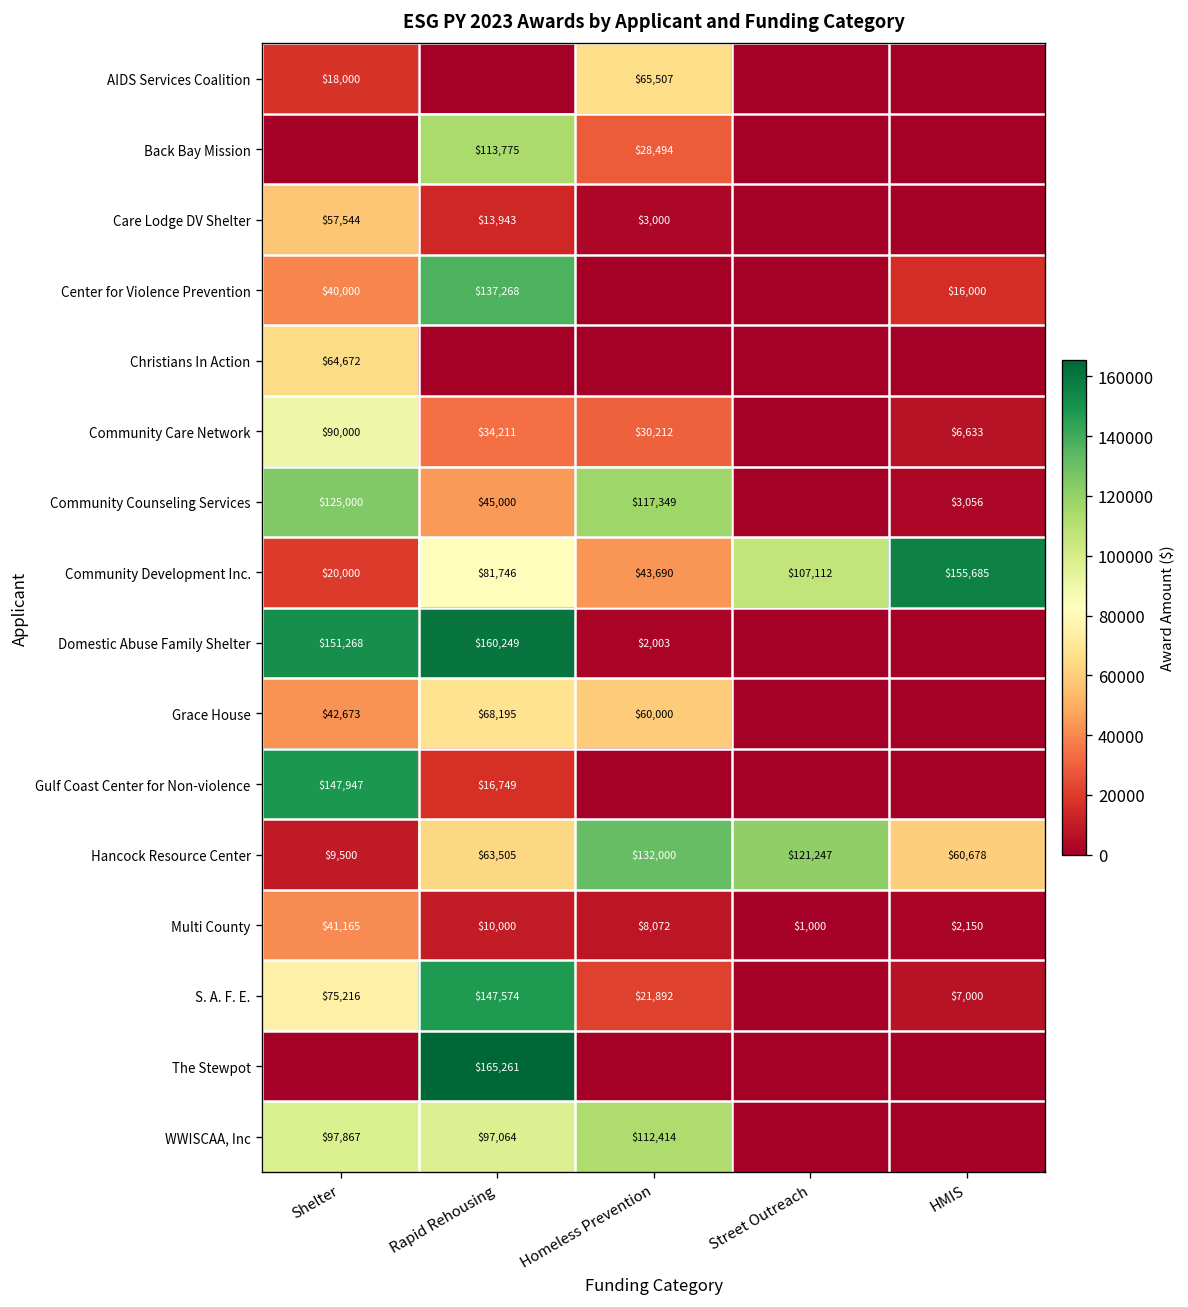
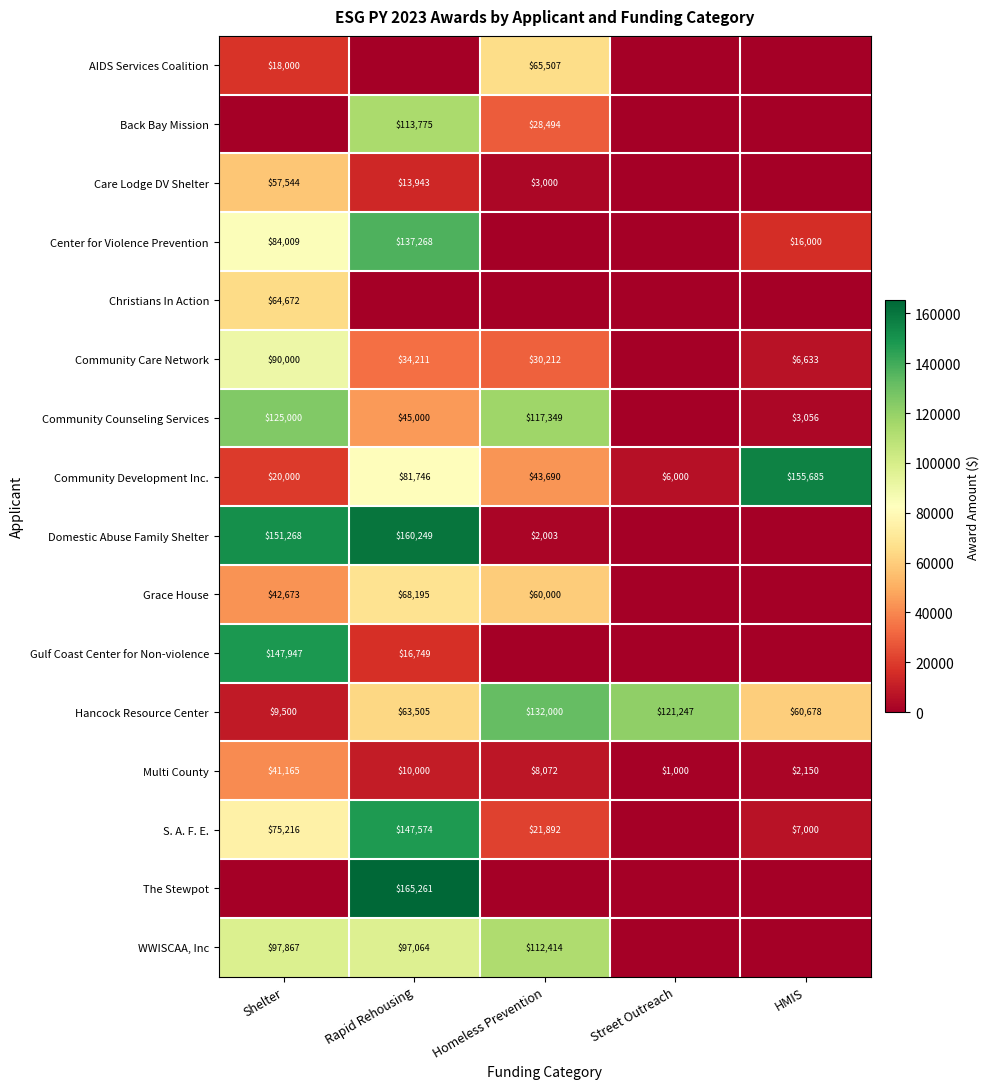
  {
    "AIDS Services Coalition": {
      "Shelter": "$18,000",
      "Homeless Prevention": "$65,507"
    },
    "Back Bay Mission": {
      "Rapid Rehousing": "$113,775",
      "Homeless Prevention": "$28,494"
    },
    "Care Lodge DV Shelter": {
      "Shelter": "$57,544",
      "Rapid Rehousing": "$13,943",
      "Homeless Prevention": "$3,000"
    },
    "Center for Violence Prevention": {
-     "Shelter": "$40,000",
+     "Shelter": "$84,009",
      "Rapid Rehousing": "$137,268",
      "HMIS": "$16,000"
    },
    "Christians In Action": {
      "Shelter": "$64,672"
    },
    "Community Care Network": {
      "Shelter": "$90,000",
      "Rapid Rehousing": "$34,211",
      "Homeless Prevention": "$30,212",
      "HMIS": "$6,633"
    },
    "Community Counseling Services": {
      "Shelter": "$125,000",
      "Rapid Rehousing": "$45,000",
      "Homeless Prevention": "$117,349",
      "HMIS": "$3,056"
    },
    "Community Development Inc.": {
      "Shelter": "$20,000",
      "Rapid Rehousing": "$81,746",
      "Homeless Prevention": "$43,690",
-     "Street Outreach": "$107,112",
+     "Street Outreach": "$6,000",
      "HMIS": "$155,685"
    },
    "Domestic Abuse Family Shelter": {
      "Shelter": "$151,268",
      "Rapid Rehousing": "$160,249",
      "Homeless Prevention": "$2,003"
    },
    "Grace House": {
      "Shelter": "$42,673",
      "Rapid Rehousing": "$68,195",
      "Homeless Prevention": "$60,000"
    },
    "Gulf Coast Center for Non-violence": {
      "Shelter": "$147,947",
      "Rapid Rehousing": "$16,749"
    },
    "Hancock Resource Center": {
      "Shelter": "$9,500",
      "Rapid Rehousing": "$63,505",
      "Homeless Prevention": "$132,000",
      "Street Outreach": "$121,247",
      "HMIS": "$60,678"
    },
    "Multi County": {
      "Shelter": "$41,165",
      "Rapid Rehousing": "$10,000",
      "Homeless Prevention": "$8,072",
      "Street Outreach": "$1,000",
      "HMIS": "$2,150"
    },
    "S. A. F. E.": {
      "Shelter": "$75,216",
      "Rapid Rehousing": "$147,574",
      "Homeless Prevention": "$21,892",
      "HMIS": "$7,000"
    },
    "The Stewpot": {
      "Rapid Rehousing": "$165,261"
    },
    "WWISCAA, Inc": {
      "Shelter": "$97,867",
      "Rapid Rehousing": "$97,064",
      "Homeless Prevention": "$112,414"
    }
  }
